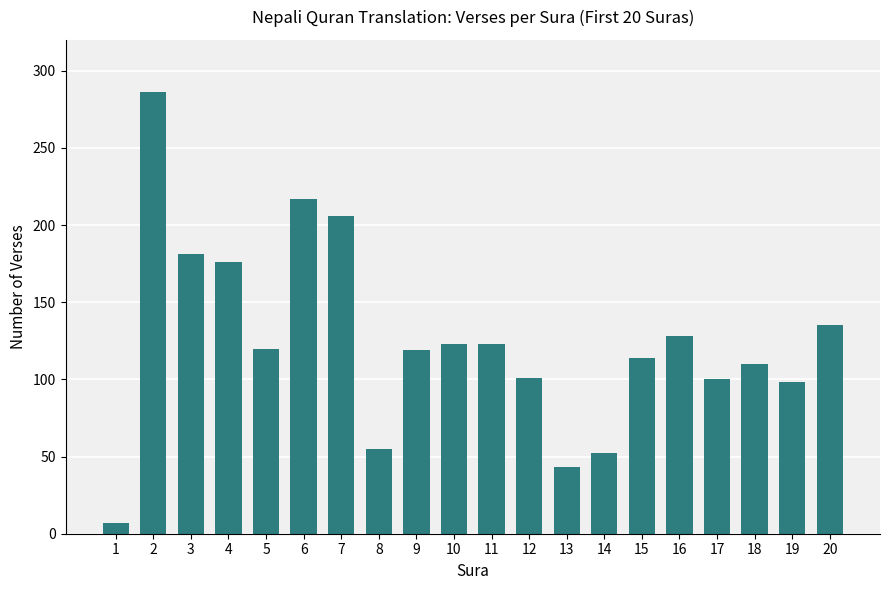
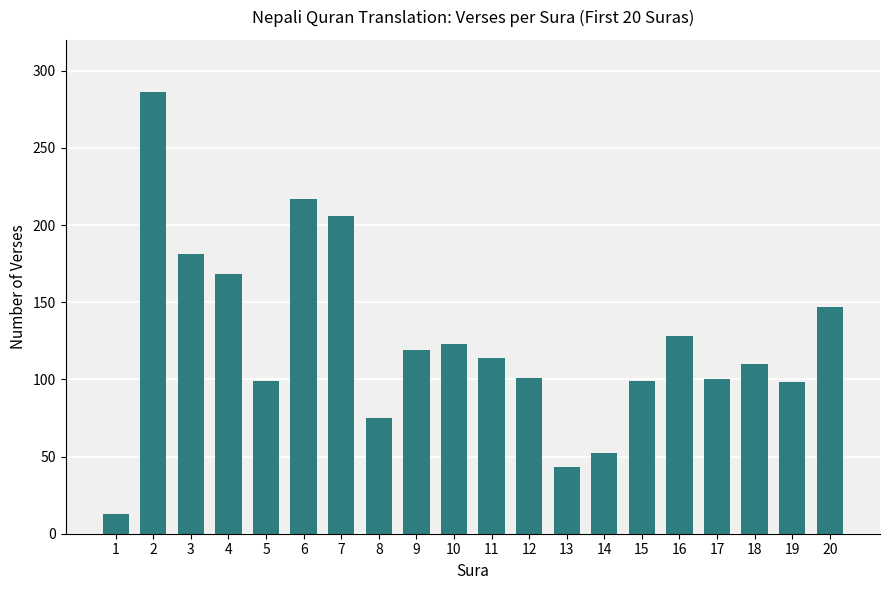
  {
-   "1": 7,
+   "1": 13,
    "2": 286,
    "3": 181,
-   "4": 176,
-   "5": 120,
+   "4": 168,
+   "5": 99,
    "6": 217,
    "7": 206,
-   "8": 55,
+   "8": 75,
    "9": 119,
    "10": 123,
-   "11": 123,
+   "11": 114,
    "12": 101,
    "13": 43,
    "14": 52,
-   "15": 114,
+   "15": 99,
    "16": 128,
    "17": 100,
    "18": 110,
    "19": 98,
-   "20": 135
+   "20": 147
  }
